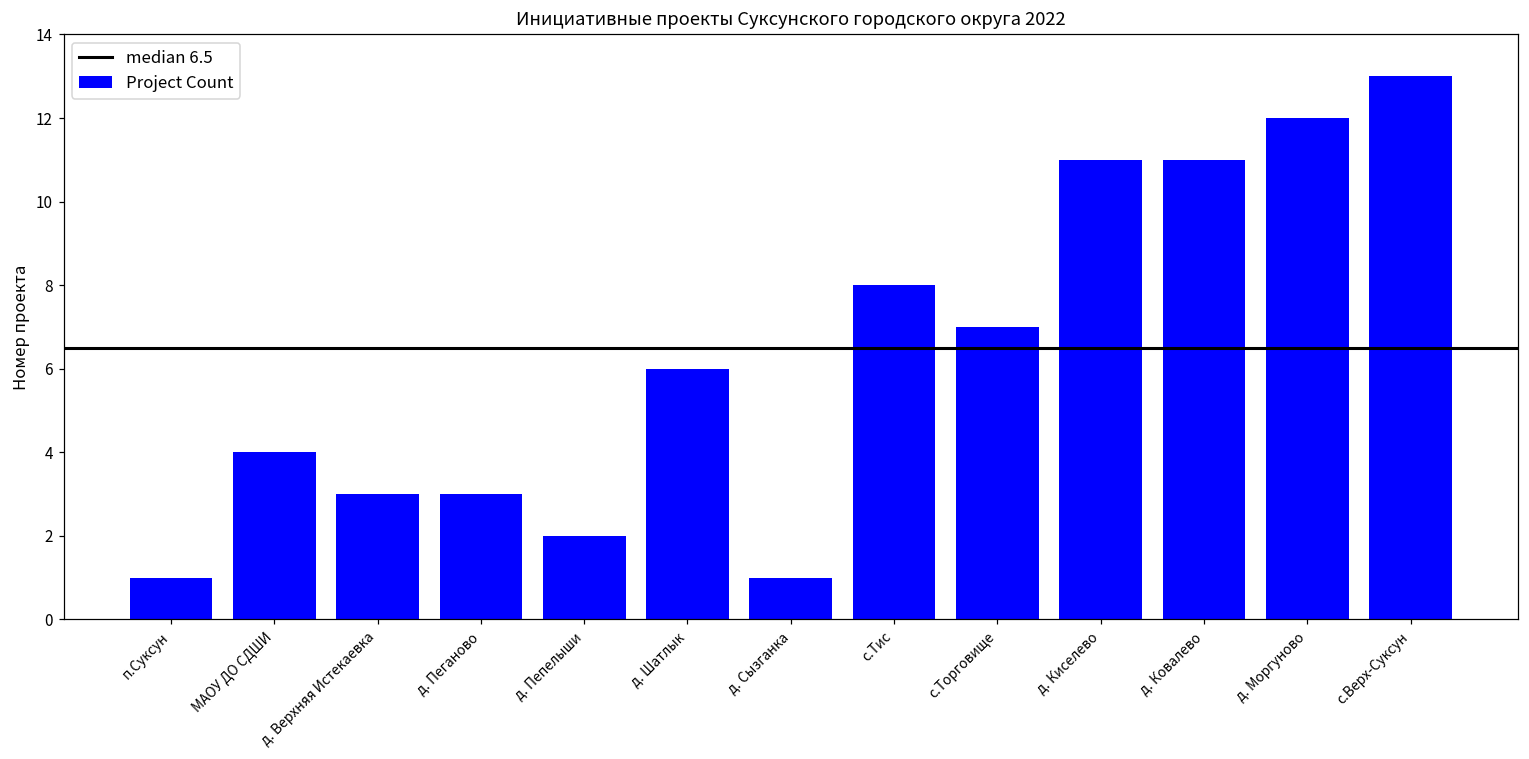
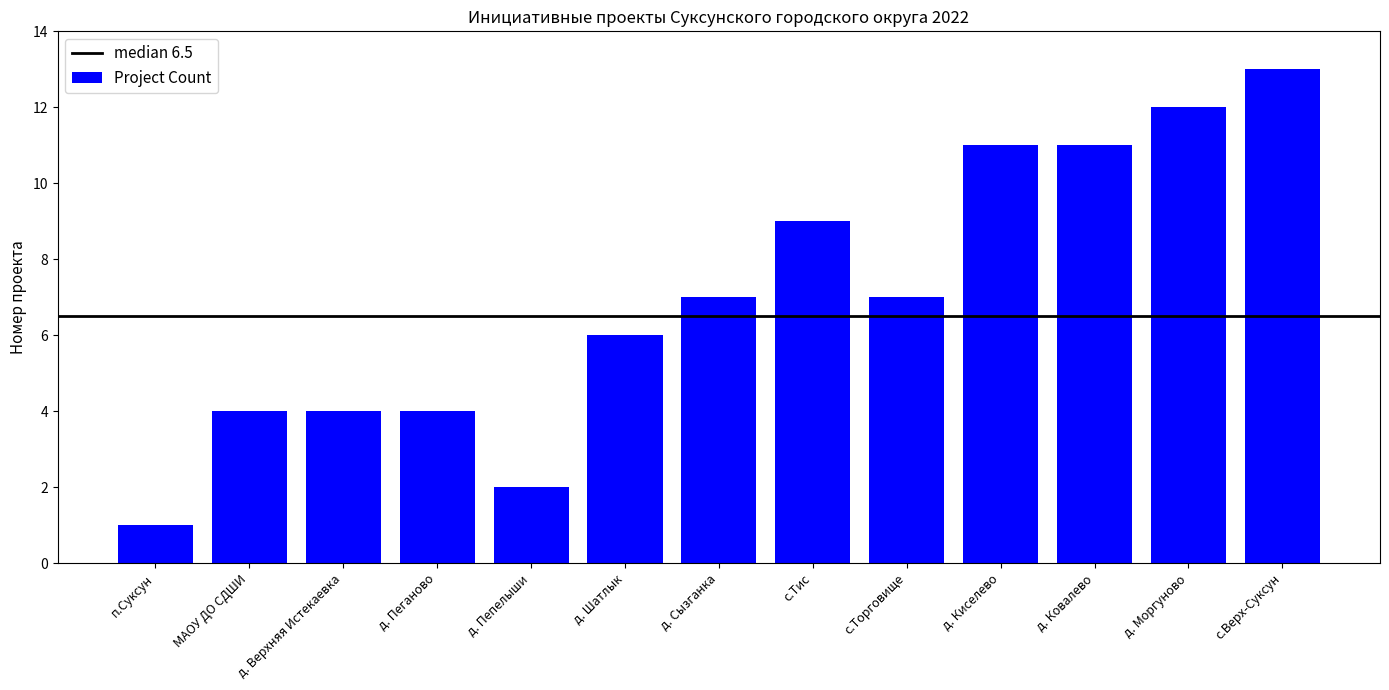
  {
    "п.Суксун": 1,
    "МАОУ ДО СДШИ": 4,
-   "д. Верхняя Истекаевка": 3,
-   "д. Пеганово": 3,
+   "д. Верхняя Истекаевка": 4,
+   "д. Пеганово": 4,
    "д. Пепелыши": 2,
    "д. Шатлык": 6,
-   "д. Сызганка": 1,
-   "с.Тис": 8,
+   "д. Сызганка": 7,
+   "с.Тис": 9,
    "с.Торговище": 7,
    "д. Киселево": 11,
    "д. Ковалево": 11,
    "д. Моргуново": 12,
    "с.Верх-Суксун": 13
  }
